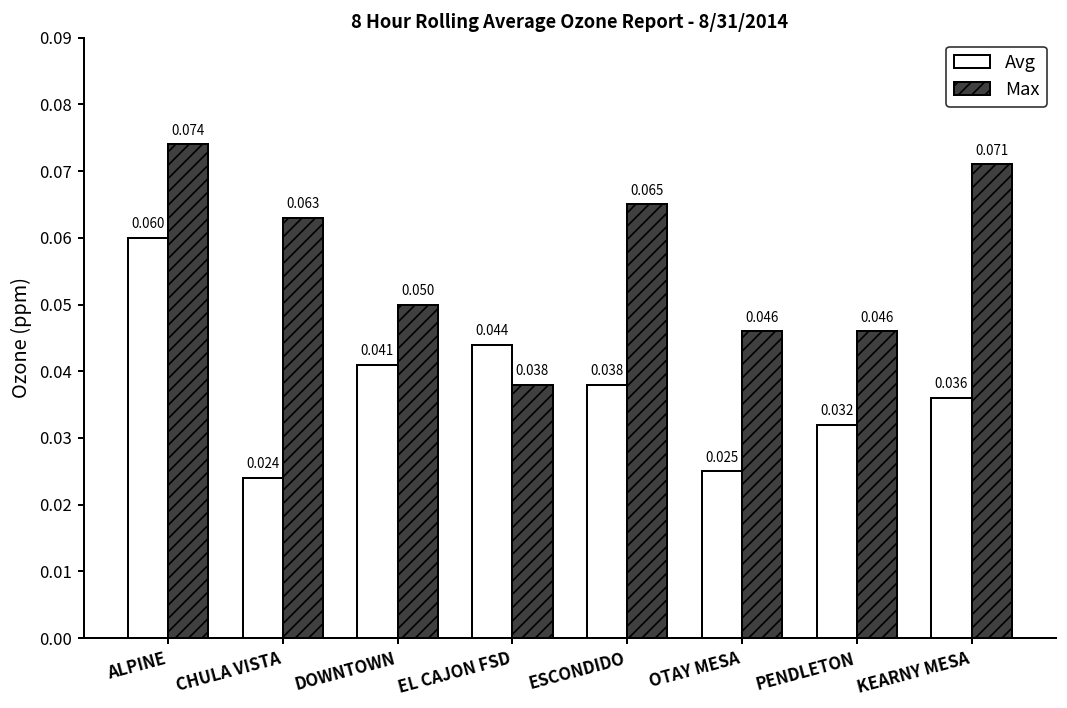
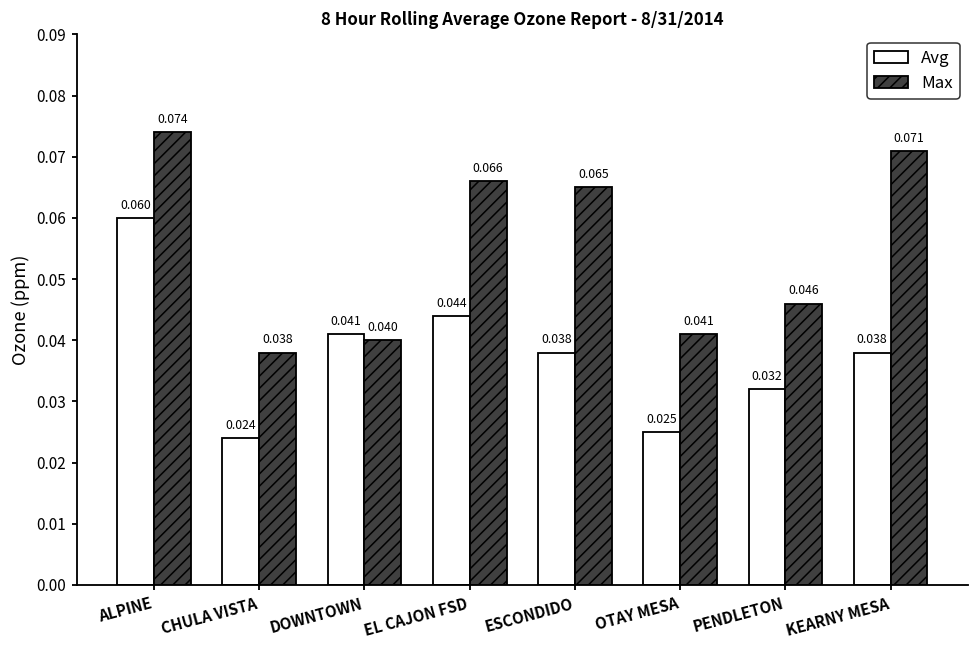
  {
    "Avg": {
      "ALPINE": 0.060,
      "CHULA VISTA": 0.024,
      "DOWNTOWN": 0.041,
      "EL CAJON FSD": 0.044,
      "ESCONDIDO": 0.038,
      "OTAY MESA": 0.025,
      "PENDLETON": 0.032,
-     "KEARNY MESA": 0.036
+     "KEARNY MESA": 0.038
    },
    "Max": {
      "ALPINE": 0.074,
-     "CHULA VISTA": 0.063,
-     "DOWNTOWN": 0.050,
-     "EL CAJON FSD": 0.038,
+     "CHULA VISTA": 0.038,
+     "DOWNTOWN": 0.040,
+     "EL CAJON FSD": 0.066,
      "ESCONDIDO": 0.065,
-     "OTAY MESA": 0.046,
+     "OTAY MESA": 0.041,
      "PENDLETON": 0.046,
      "KEARNY MESA": 0.071
    }
  }
